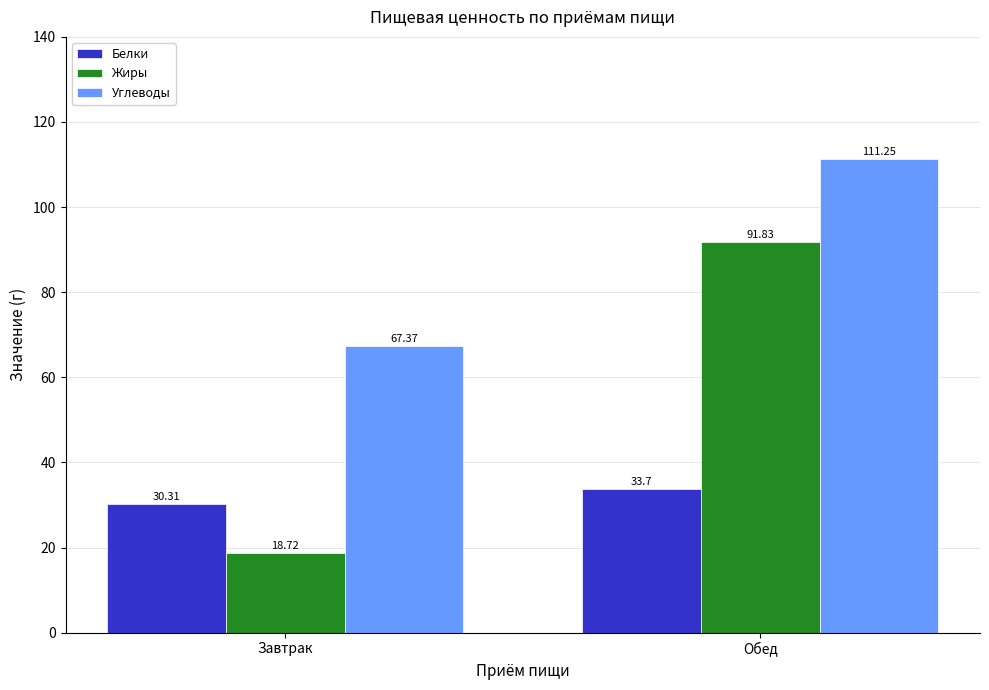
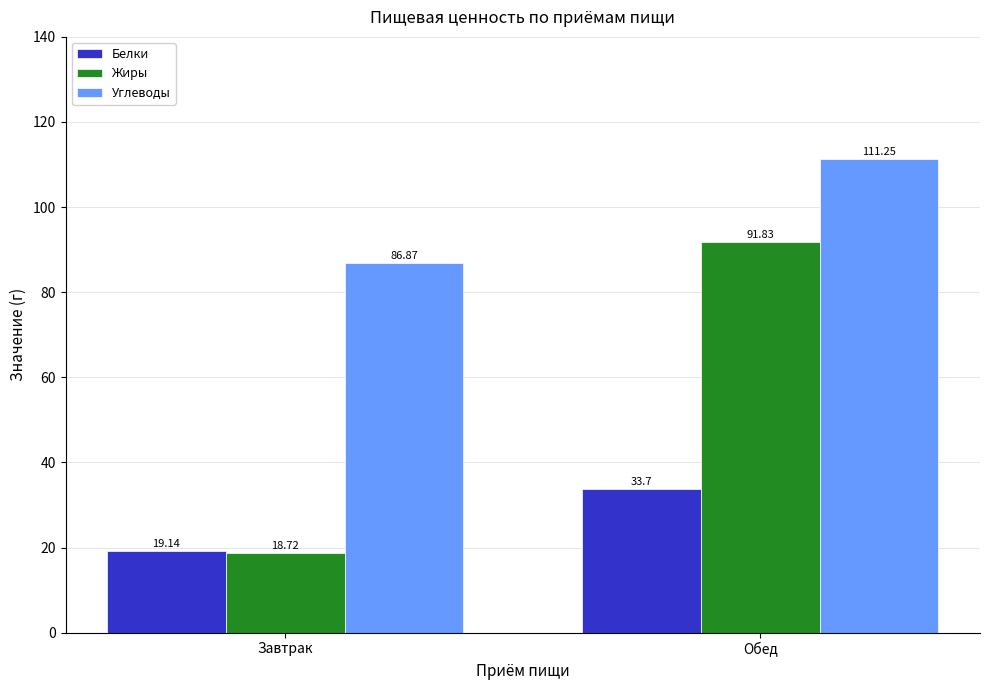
  {
    "Белки": {
-     "Завтрак": 30.31,
+     "Завтрак": 19.14,
      "Обед": 33.7
    },
    "Жиры": {
      "Завтрак": 18.72,
      "Обед": 91.83
    },
    "Углеводы": {
-     "Завтрак": 67.37,
+     "Завтрак": 86.87,
      "Обед": 111.25
    }
  }
